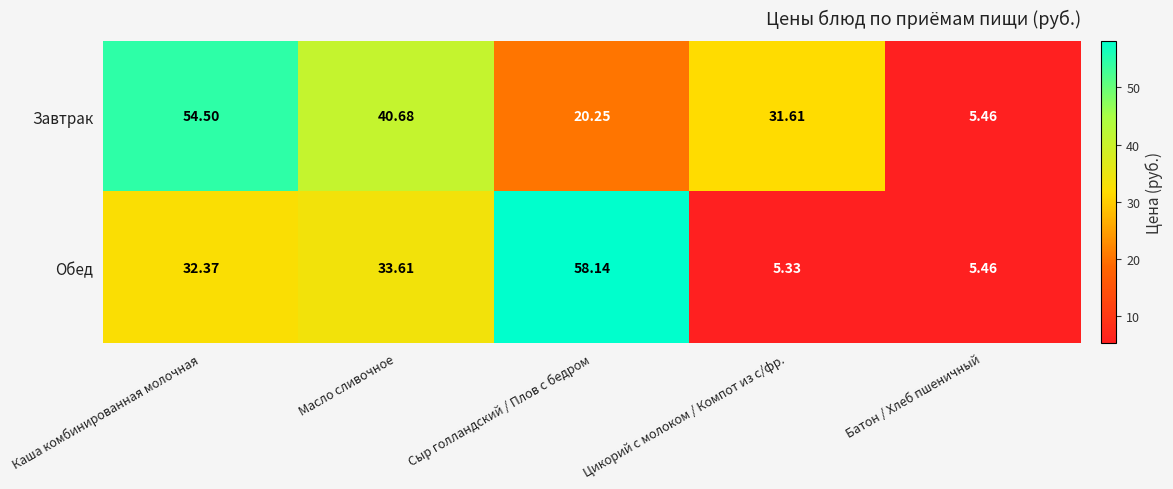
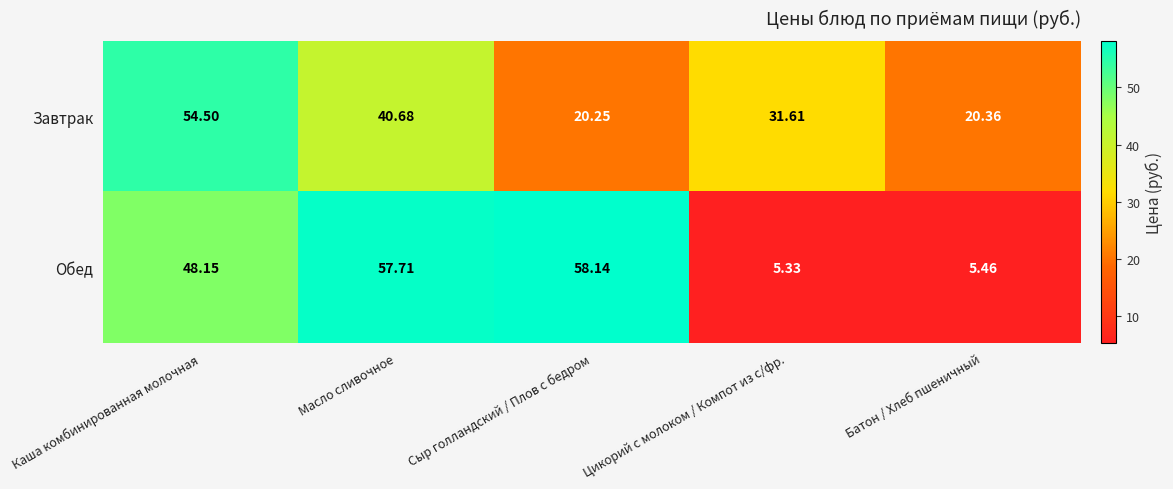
  {
    "Завтрак": {
      "Каша комбинированная молочная": 54.50,
      "Масло сливочное": 40.68,
      "Сыр голландский / Плов с бедром": 20.25,
      "Цикорий с молоком / Компот из с/фр.": 31.61,
-     "Батон / Хлеб пшеничный": 5.46
+     "Батон / Хлеб пшеничный": 20.36
    },
    "Обед": {
-     "Каша комбинированная молочная": 32.37,
-     "Масло сливочное": 33.61,
+     "Каша комбинированная молочная": 48.15,
+     "Масло сливочное": 57.71,
      "Сыр голландский / Плов с бедром": 58.14,
      "Цикорий с молоком / Компот из с/фр.": 5.33,
      "Батон / Хлеб пшеничный": 5.46
    }
  }
